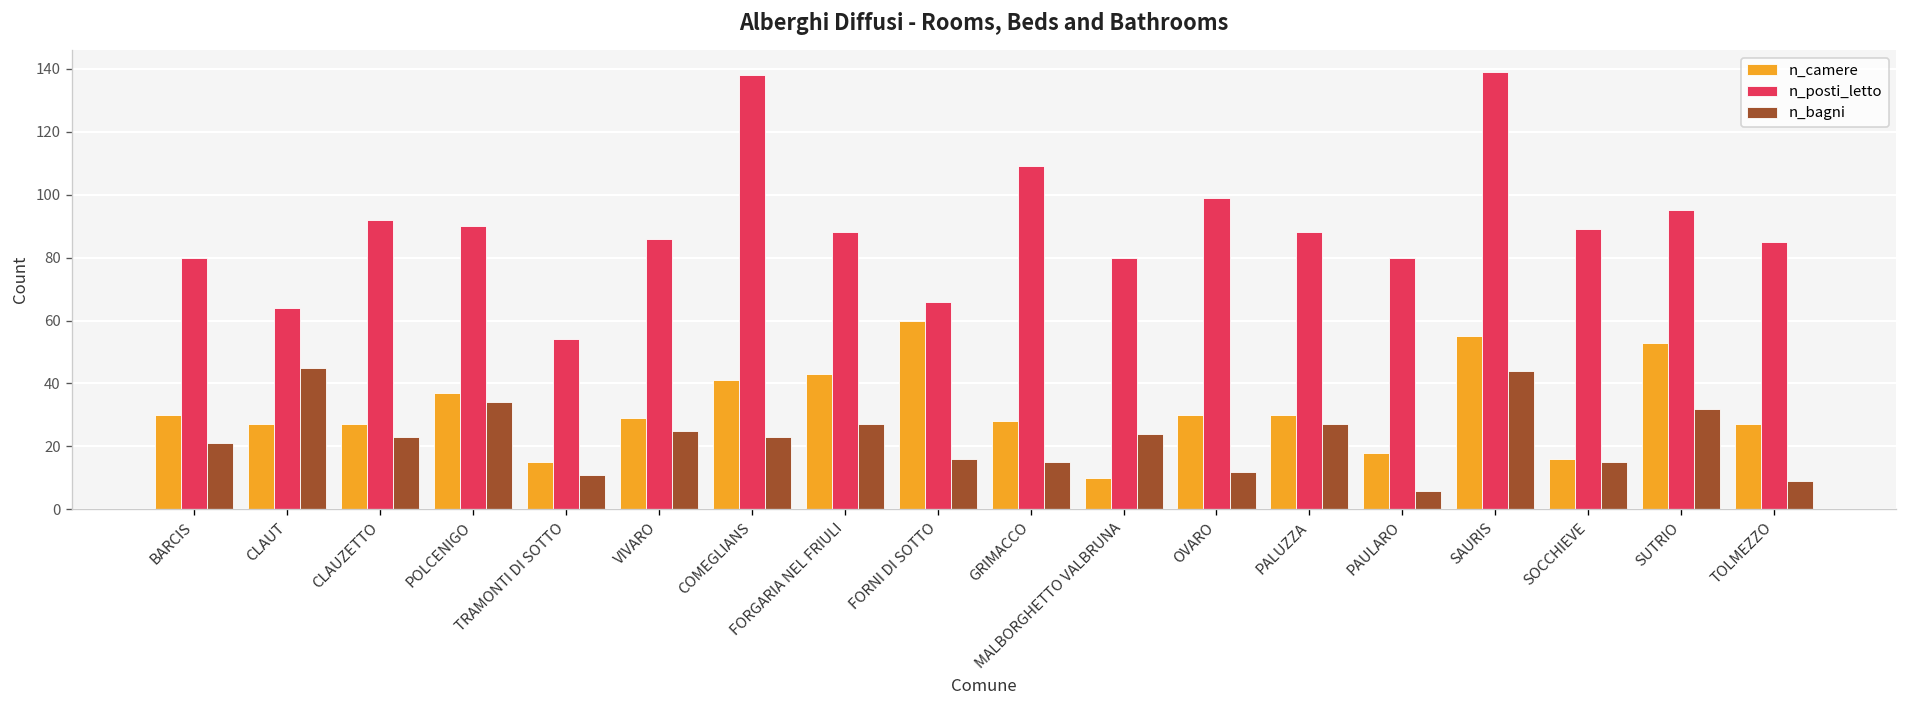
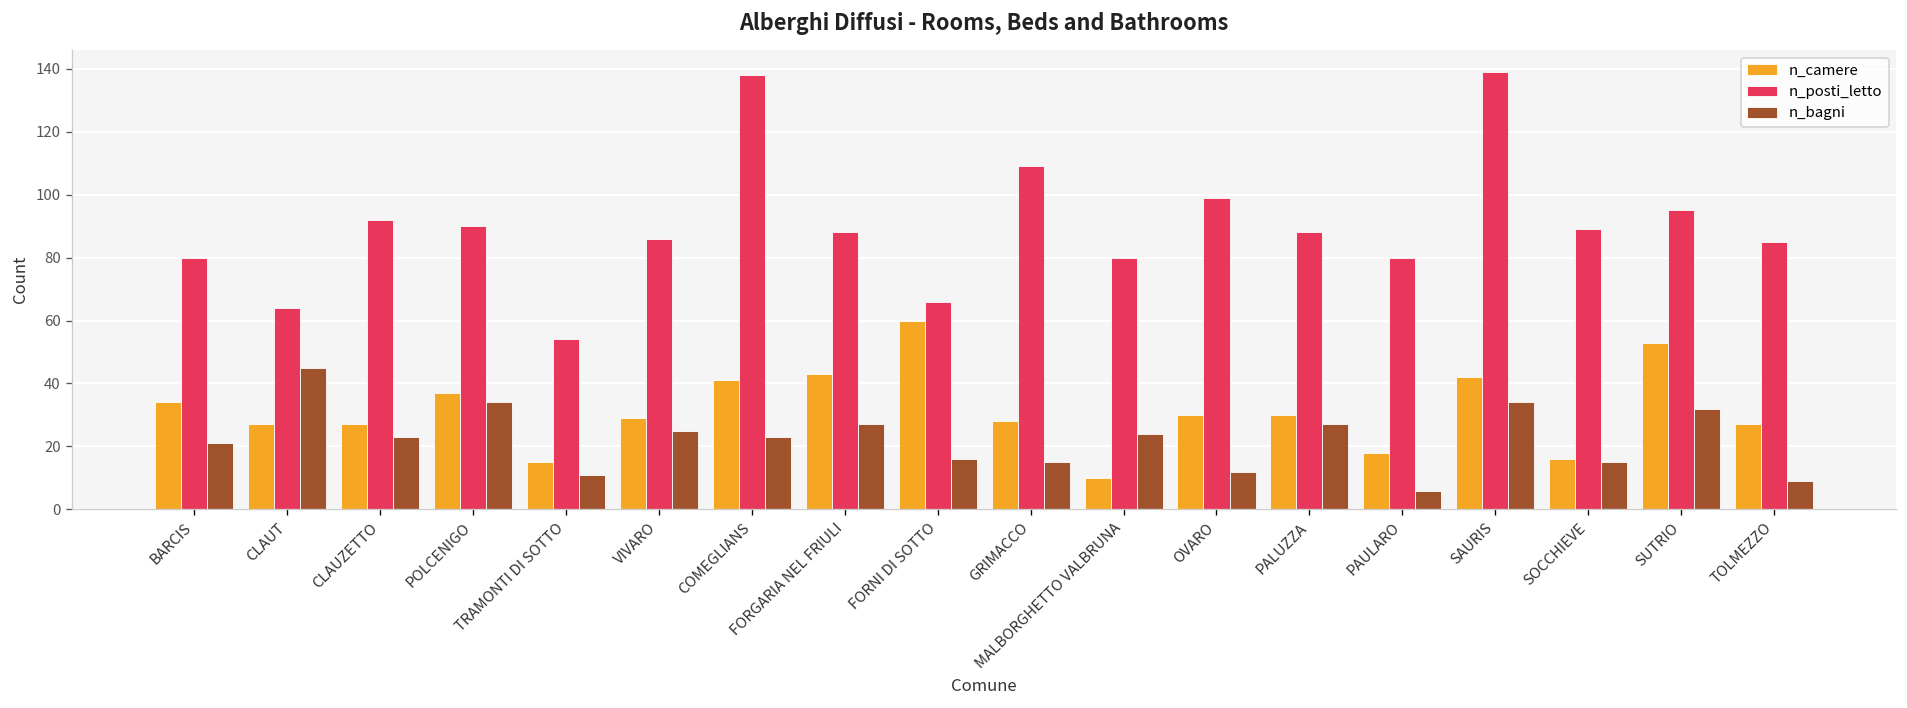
  {
    "n_camere": {
-     "BARCIS": 30,
+     "BARCIS": 34,
      "CLAUT": 27,
      "CLAUZETTO": 27,
      "POLCENIGO": 37,
      "TRAMONTI DI SOTTO": 15,
      "VIVARO": 29,
      "COMEGLIANS": 41,
      "FORGARIA NEL FRIULI": 43,
      "FORNI DI SOTTO": 60,
      "GRIMACCO": 28,
      "MALBORGHETTO VALBRUNA": 10,
      "OVARO": 30,
      "PALUZZA": 30,
      "PAULARO": 18,
-     "SAURIS": 55,
+     "SAURIS": 42,
      "SOCCHIEVE": 16,
      "SUTRIO": 53,
      "TOLMEZZO": 27
    },
    "n_posti_letto": {
      "BARCIS": 80,
      "CLAUT": 64,
      "CLAUZETTO": 92,
      "POLCENIGO": 90,
      "TRAMONTI DI SOTTO": 54,
      "VIVARO": 86,
      "COMEGLIANS": 138,
      "FORGARIA NEL FRIULI": 88,
      "FORNI DI SOTTO": 66,
      "GRIMACCO": 109,
      "MALBORGHETTO VALBRUNA": 80,
      "OVARO": 99,
      "PALUZZA": 88,
      "PAULARO": 80,
      "SAURIS": 139,
      "SOCCHIEVE": 89,
      "SUTRIO": 95,
      "TOLMEZZO": 85
    },
    "n_bagni": {
      "BARCIS": 21,
      "CLAUT": 45,
      "CLAUZETTO": 23,
      "POLCENIGO": 34,
      "TRAMONTI DI SOTTO": 11,
      "VIVARO": 25,
      "COMEGLIANS": 23,
      "FORGARIA NEL FRIULI": 27,
      "FORNI DI SOTTO": 16,
      "GRIMACCO": 15,
      "MALBORGHETTO VALBRUNA": 24,
      "OVARO": 12,
      "PALUZZA": 27,
      "PAULARO": 6,
-     "SAURIS": 44,
+     "SAURIS": 34,
      "SOCCHIEVE": 15,
      "SUTRIO": 32,
      "TOLMEZZO": 9
    }
  }
